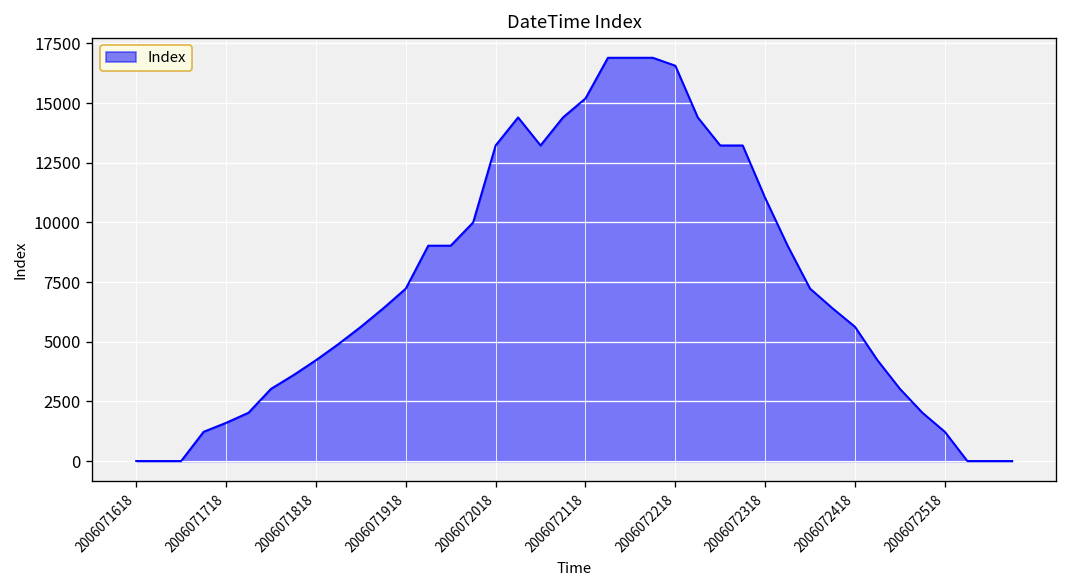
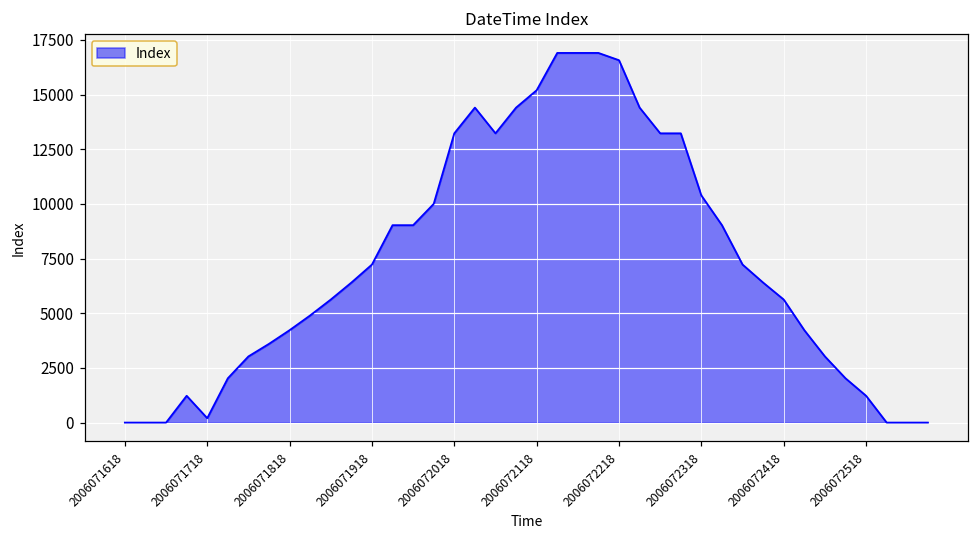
  {
    "2006071618": 0,
-   "2006071718": 1600,
+   "2006071718": 200,
    "2006071818": 4200,
    "2006071918": 7200,
    "2006072018": 13200,
    "2006072118": 15200,
    "2006072218": 16600,
-   "2006072318": 11000,
+   "2006072318": 10400,
    "2006072418": 5600,
    "2006072518": 1200
  }
